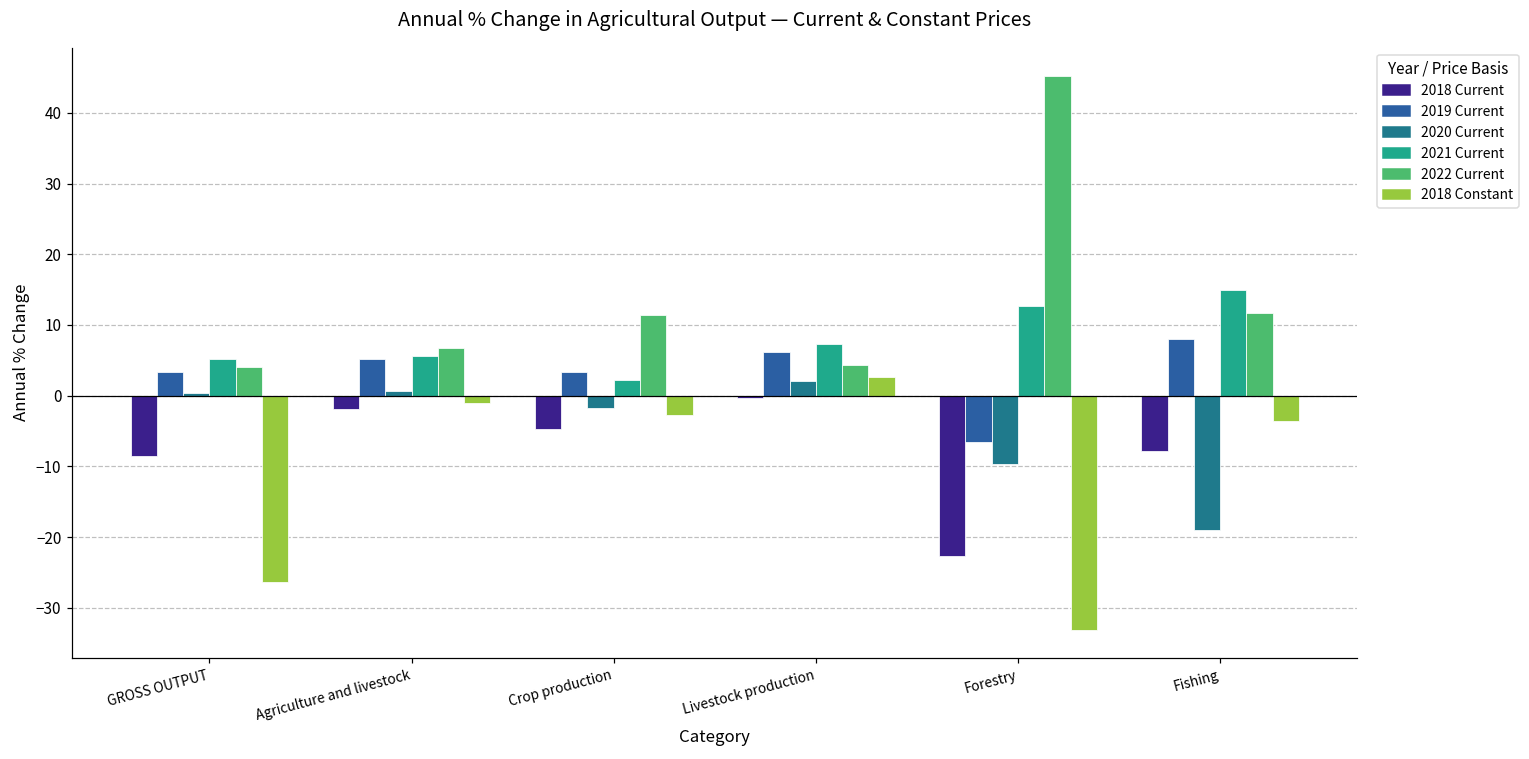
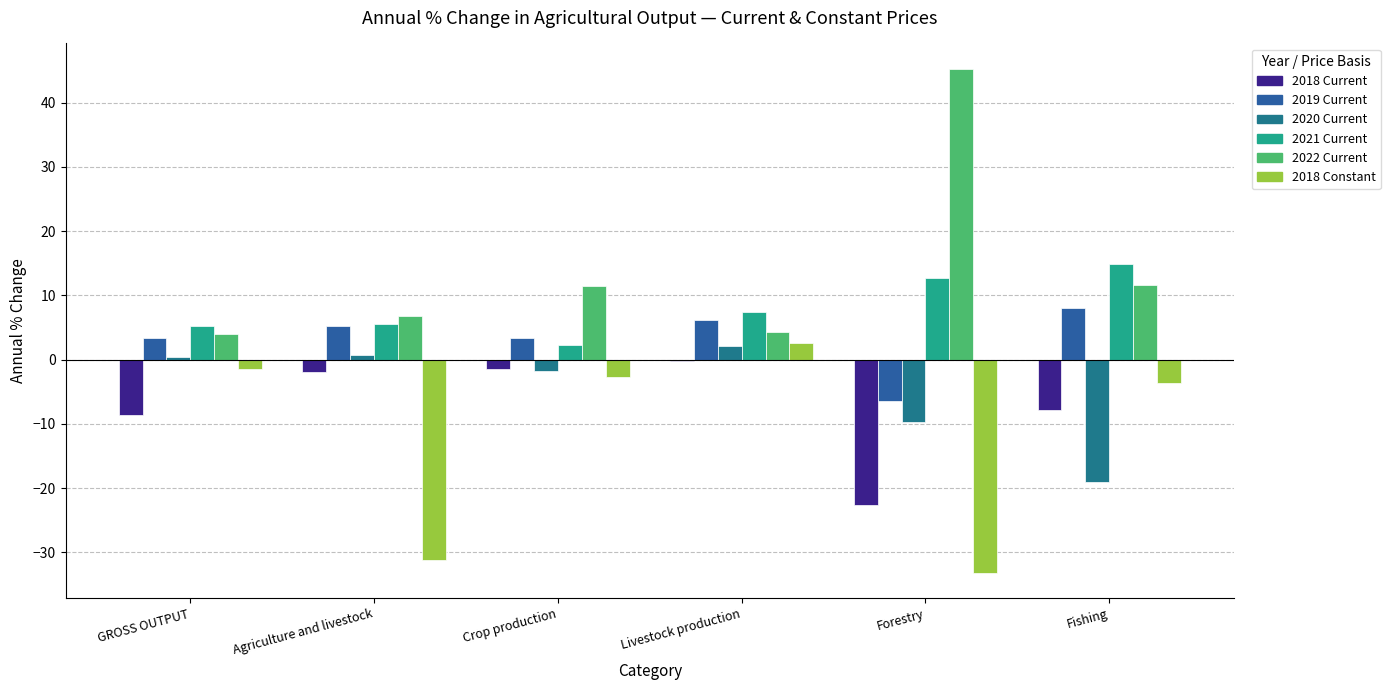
  {
    "2018 Current": {
      "GROSS OUTPUT": -9,
      "Agriculture and livestock": -2,
-     "Crop production": -5,
+     "Crop production": -2,
      "Forestry": -23,
      "Fishing": -8
    },
    "2018 Constant": {
-     "GROSS OUTPUT": -26,
-     "Agriculture and livestock": -1,
+     "GROSS OUTPUT": -2,
+     "Agriculture and livestock": -31,
      "Crop production": -3,
      "Livestock production": 3,
      "Forestry": -33,
      "Fishing": -4
    }
  }
